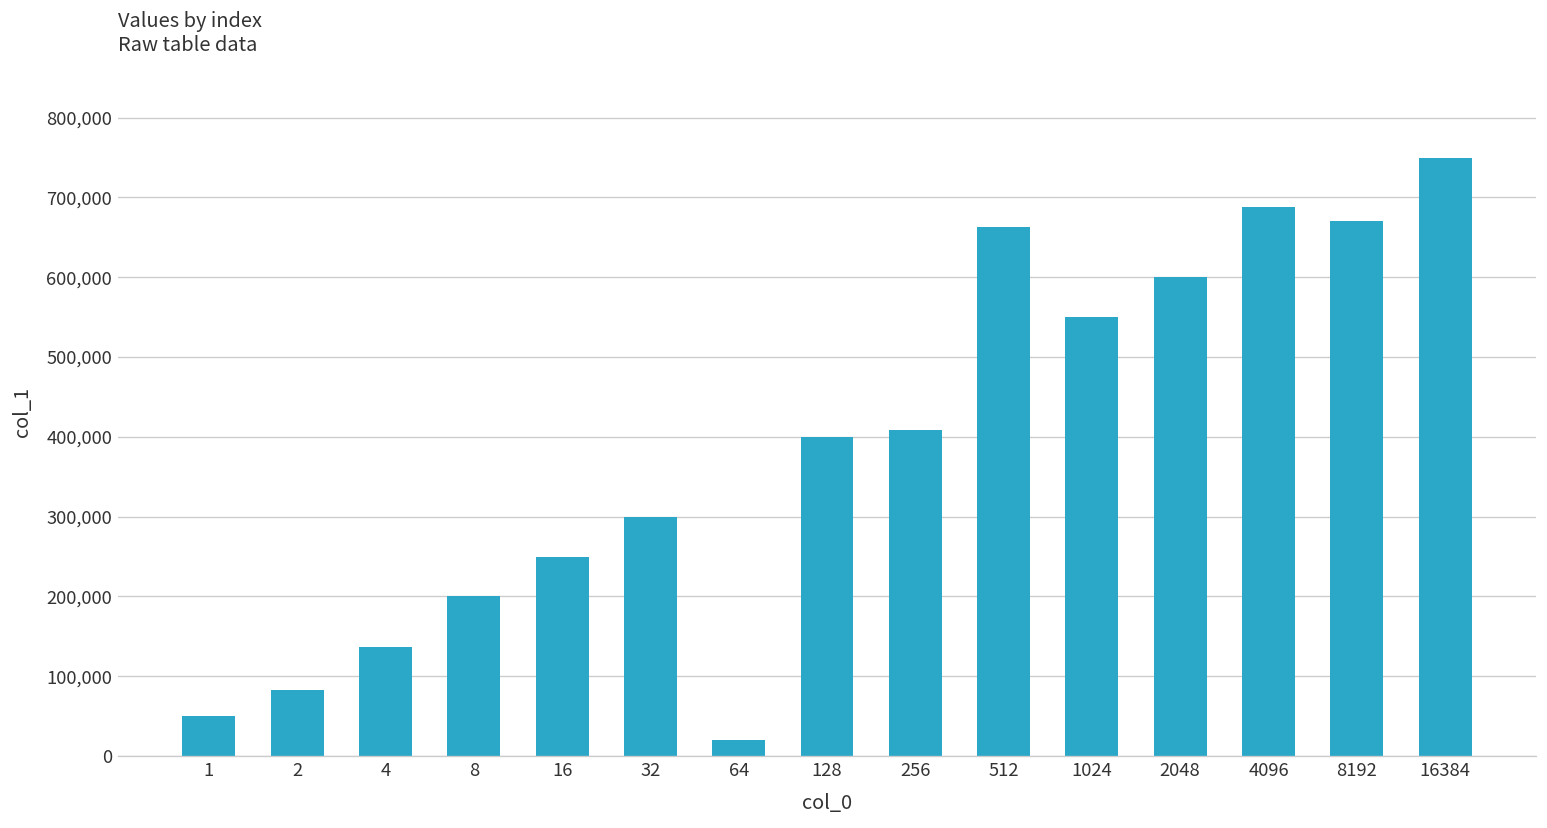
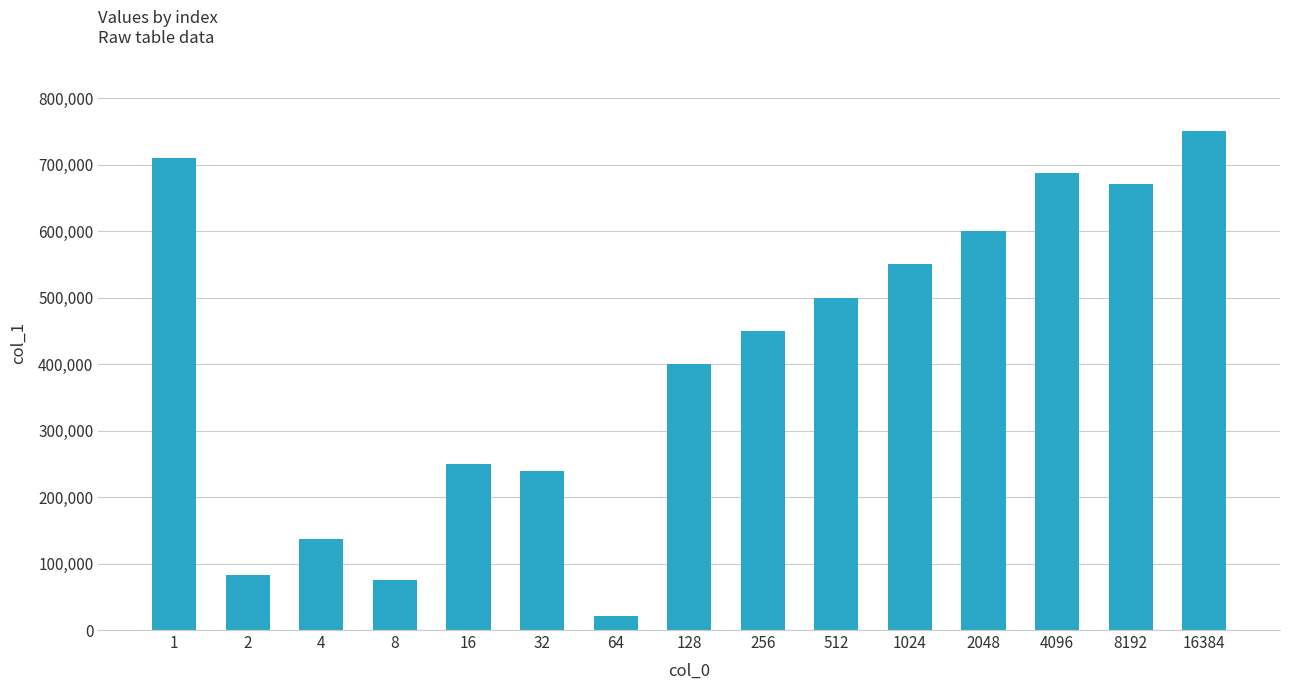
  {
-   "1": "50,000",
+   "1": "710,000",
    "2": "80,000",
    "4": "140,000",
-   "8": "200,000",
+   "8": "80,000",
    "16": "250,000",
-   "32": "300,000",
+   "32": "240,000",
    "64": "20,000",
    "128": "400,000",
-   "256": "410,000",
-   "512": "660,000",
+   "256": "450,000",
+   "512": "500,000",
    "1024": "550,000",
    "2048": "600,000",
    "4096": "690,000",
    "8192": "670,000",
    "16384": "750,000"
  }
